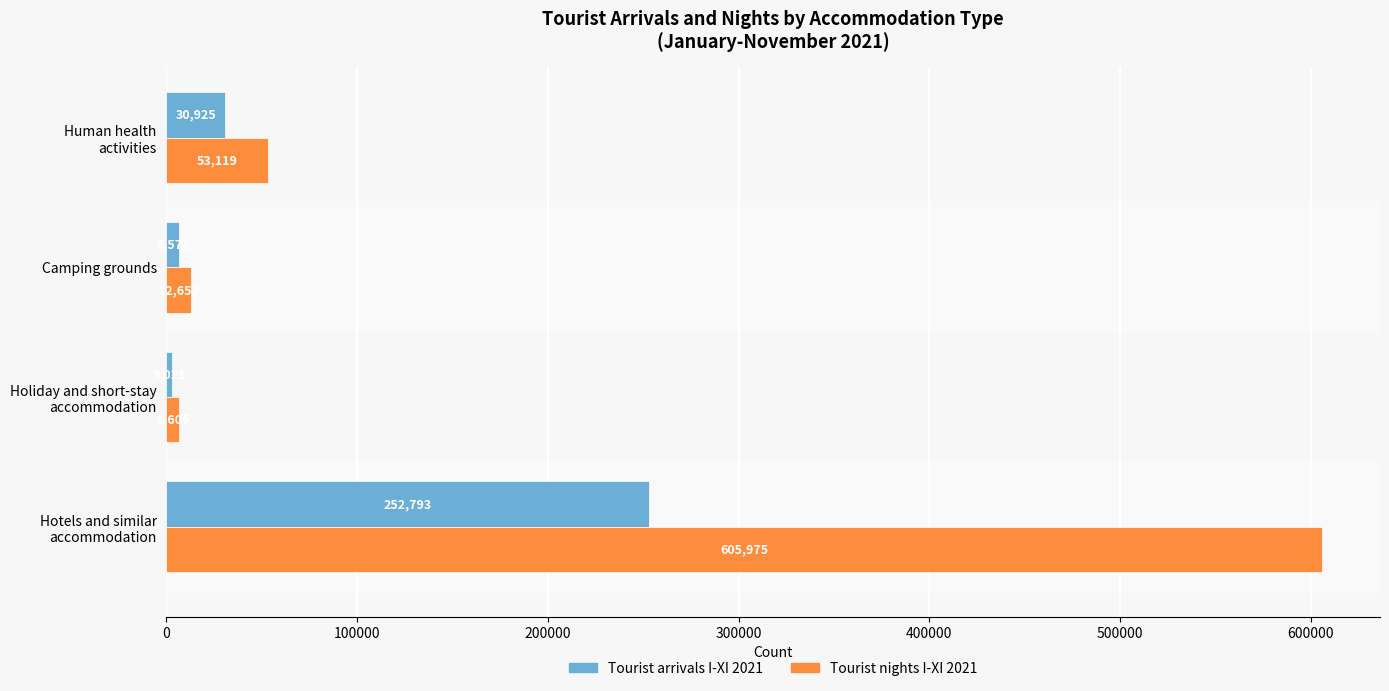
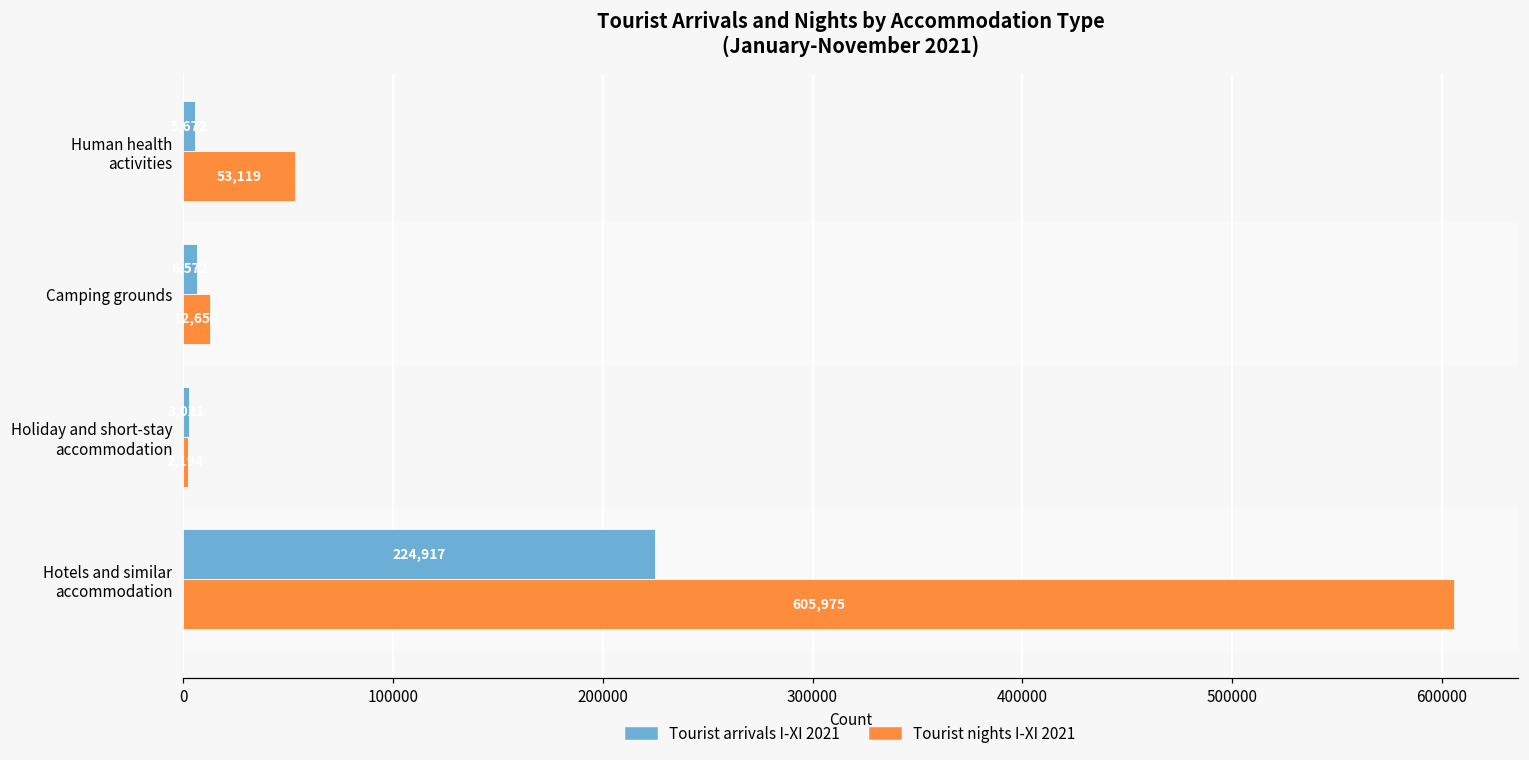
  {
    "Tourist arrivals I-XI 2021": {
-     "Human health activities": "31000",
-     "Hotels and similar accommodation": "252,793"
+     "Human health activities": "6000",
+     "Hotels and similar accommodation": "224,917"
    },
    "Tourist nights I-XI 2021": {
-     "Holiday and short-stay accommodation": "7000"
+     "Holiday and short-stay accommodation": "2000"
    }
  }
